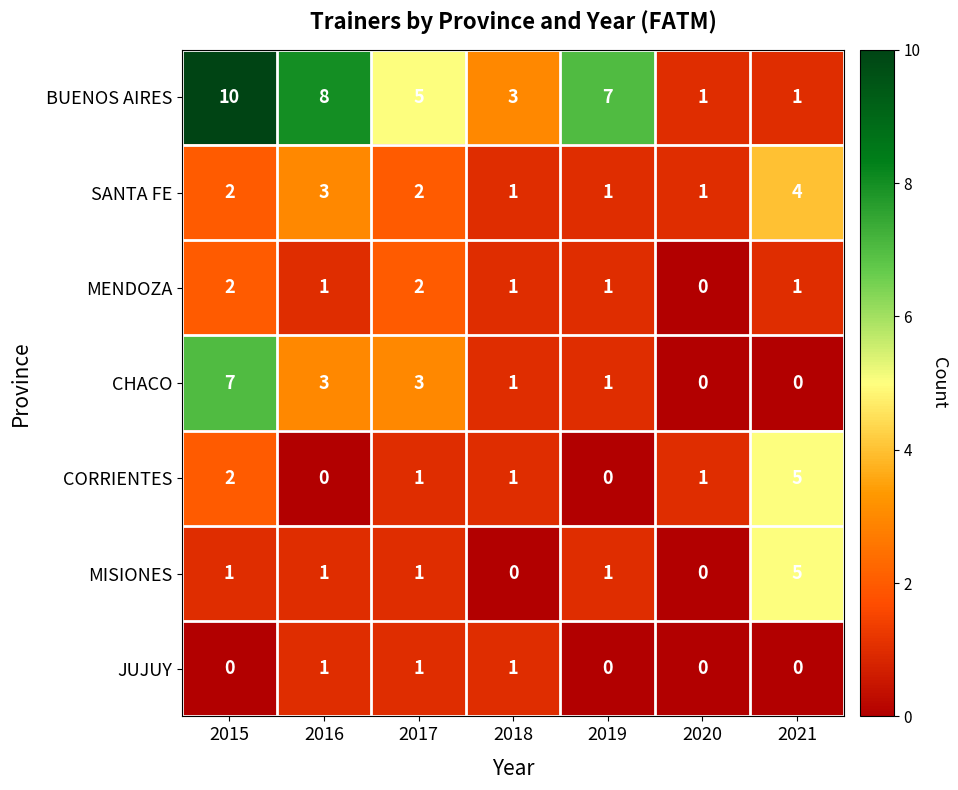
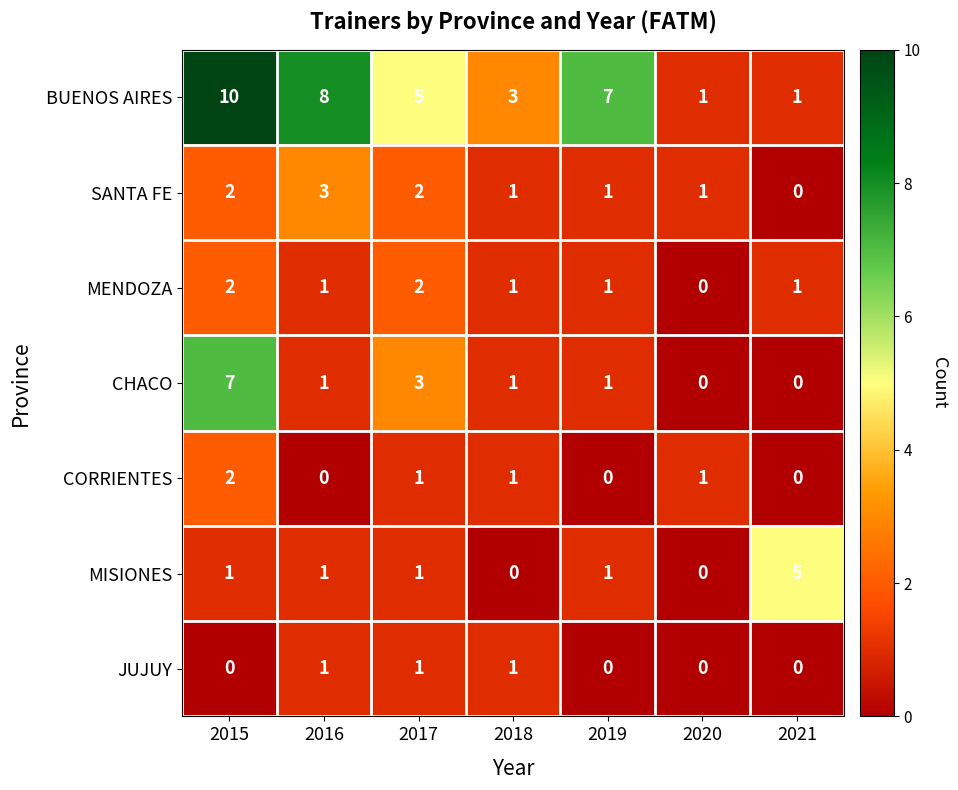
  {
    "BUENOS AIRES": {
      "2015": 10,
      "2016": 8,
      "2017": 5,
      "2018": 3,
      "2019": 7,
      "2020": 1,
      "2021": 1
    },
    "SANTA FE": {
      "2015": 2,
      "2016": 3,
      "2017": 2,
      "2018": 1,
      "2019": 1,
      "2020": 1,
-     "2021": 4
+     "2021": 0
    },
    "MENDOZA": {
      "2015": 2,
      "2016": 1,
      "2017": 2,
      "2018": 1,
      "2019": 1,
      "2020": 0,
      "2021": 1
    },
    "CHACO": {
      "2015": 7,
-     "2016": 3,
+     "2016": 1,
      "2017": 3,
      "2018": 1,
      "2019": 1,
      "2020": 0,
      "2021": 0
    },
    "CORRIENTES": {
      "2015": 2,
      "2016": 0,
      "2017": 1,
      "2018": 1,
      "2019": 0,
      "2020": 1,
-     "2021": 5
+     "2021": 0
    },
    "MISIONES": {
      "2015": 1,
      "2016": 1,
      "2017": 1,
      "2018": 0,
      "2019": 1,
      "2020": 0,
      "2021": 5
    },
    "JUJUY": {
      "2015": 0,
      "2016": 1,
      "2017": 1,
      "2018": 1,
      "2019": 0,
      "2020": 0,
      "2021": 0
    }
  }
